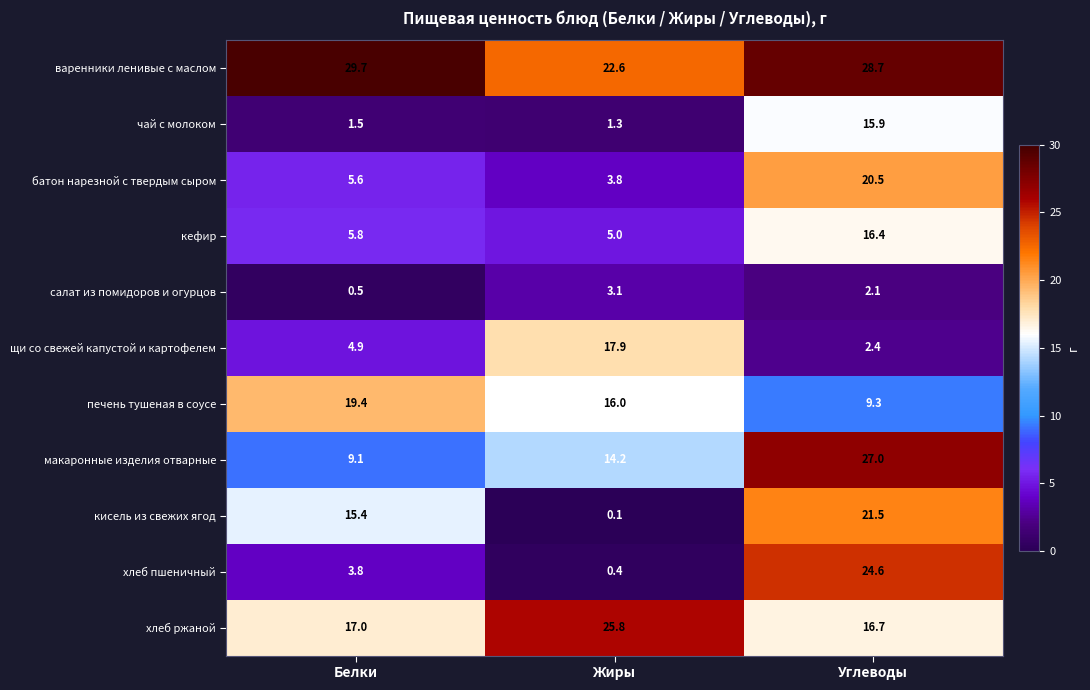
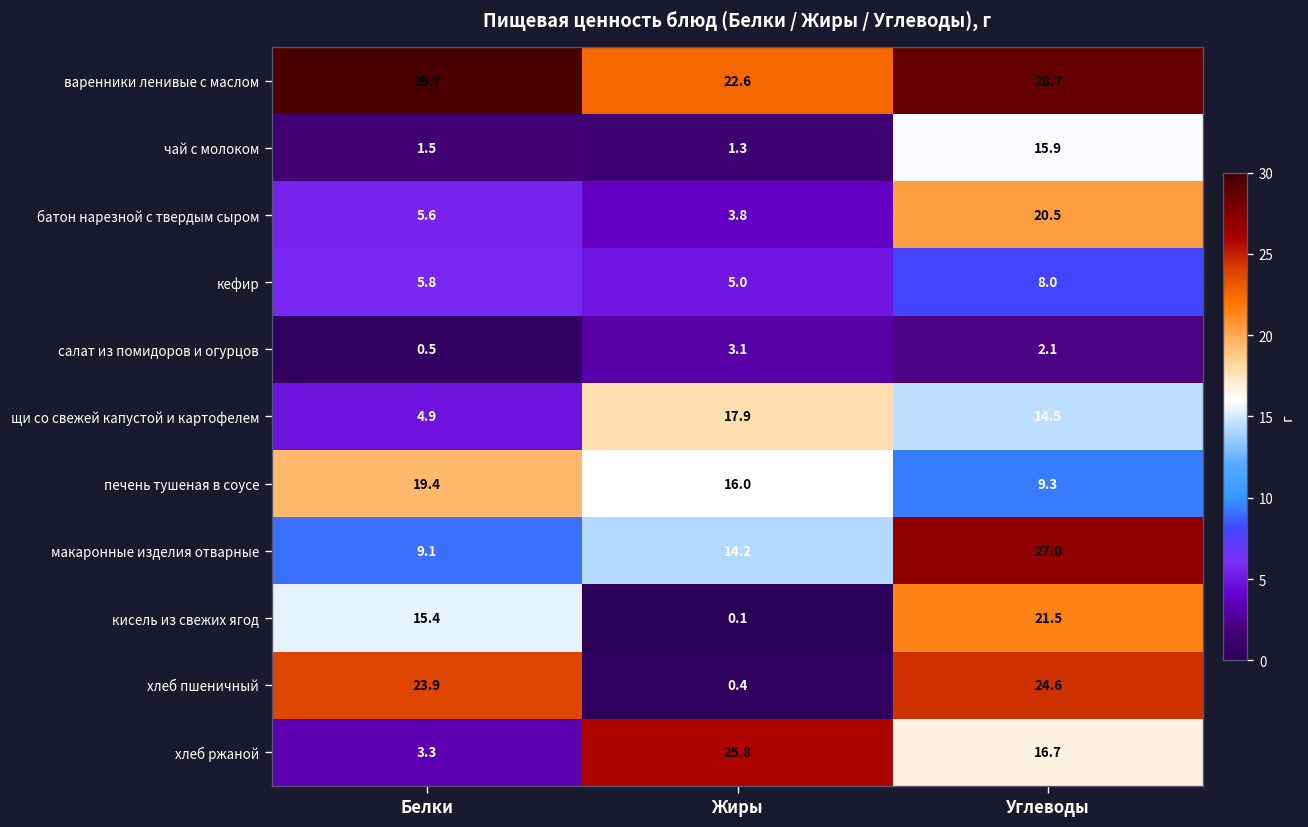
  {
    "варенники ленивые с маслом": {
      "Белки": 29.7,
      "Жиры": 22.6,
      "Углеводы": 28.7
    },
    "чай с молоком": {
      "Белки": 1.5,
      "Жиры": 1.3,
      "Углеводы": 15.9
    },
    "батон нарезной с твердым сыром": {
      "Белки": 5.6,
      "Жиры": 3.8,
      "Углеводы": 20.5
    },
    "кефир": {
      "Белки": 5.8,
      "Жиры": 5.0,
-     "Углеводы": 16.4
+     "Углеводы": 8.0
    },
    "салат из помидоров и огурцов": {
      "Белки": 0.5,
      "Жиры": 3.1,
      "Углеводы": 2.1
    },
    "щи со свежей капустой и картофелем": {
      "Белки": 4.9,
      "Жиры": 17.9,
-     "Углеводы": 2.4
+     "Углеводы": 14.5
    },
    "печень тушеная в соусе": {
      "Белки": 19.4,
      "Жиры": 16.0,
      "Углеводы": 9.3
    },
    "макаронные изделия отварные": {
      "Белки": 9.1,
      "Жиры": 14.2,
      "Углеводы": 27.0
    },
    "кисель из свежих ягод": {
      "Белки": 15.4,
      "Жиры": 0.1,
      "Углеводы": 21.5
    },
    "хлеб пшеничный": {
-     "Белки": 3.8,
+     "Белки": 23.9,
      "Жиры": 0.4,
      "Углеводы": 24.6
    },
    "хлеб ржаной": {
-     "Белки": 17.0,
+     "Белки": 3.3,
      "Жиры": 25.8,
      "Углеводы": 16.7
    }
  }
